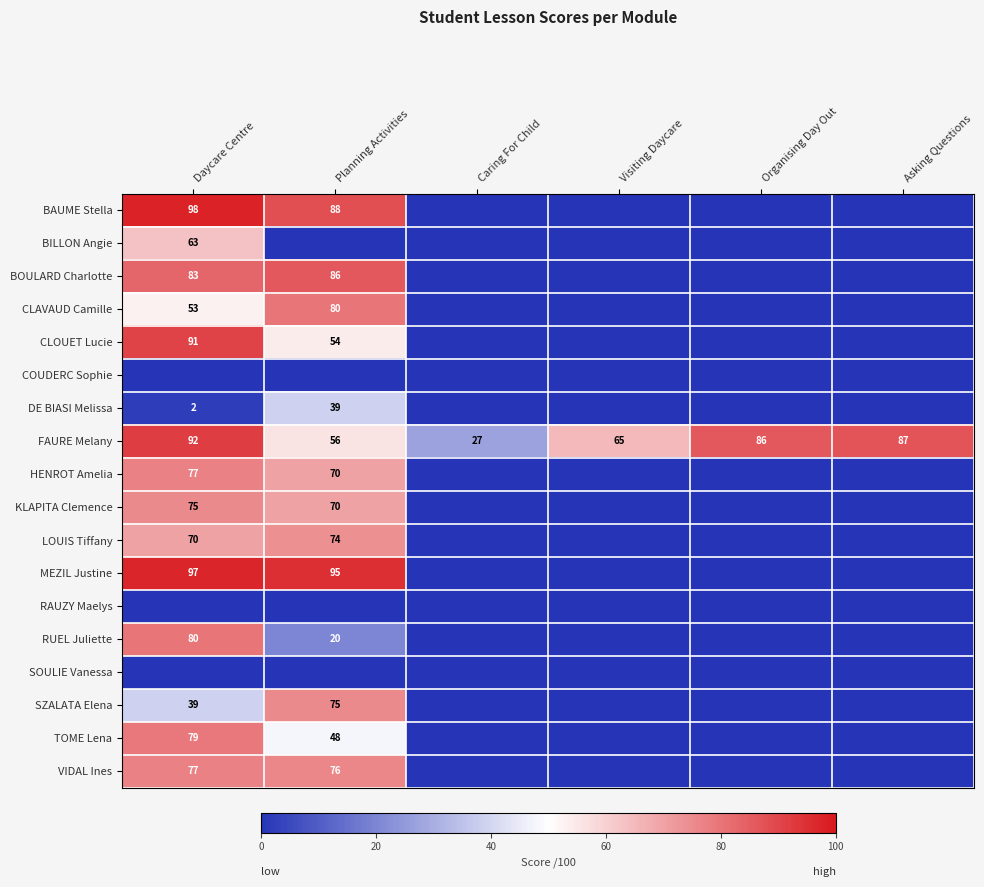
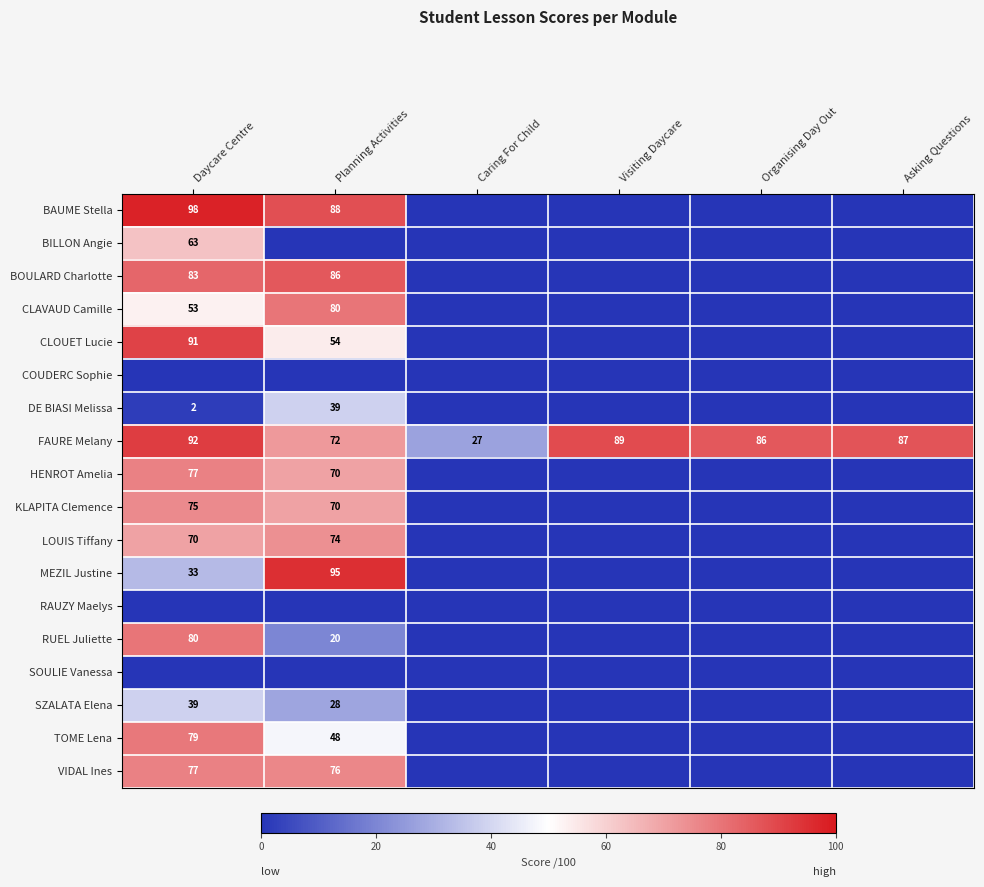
  {
    "BAUME Stella": {
      "Daycare Centre": 98,
      "Planning Activities": 88
    },
    "BILLON Angie": {
      "Daycare Centre": 63
    },
    "BOULARD Charlotte": {
      "Daycare Centre": 83,
      "Planning Activities": 86
    },
    "CLAVAUD Camille": {
      "Daycare Centre": 53,
      "Planning Activities": 80
    },
    "CLOUET Lucie": {
      "Daycare Centre": 91,
      "Planning Activities": 54
    },
    "DE BIASI Melissa": {
      "Daycare Centre": 2,
      "Planning Activities": 39
    },
    "FAURE Melany": {
      "Daycare Centre": 92,
-     "Planning Activities": 56,
+     "Planning Activities": 72,
      "Caring For Child": 27,
-     "Visiting Daycare": 65,
+     "Visiting Daycare": 89,
      "Organising Day Out": 86,
      "Asking Questions": 87
    },
    "HENROT Amelia": {
      "Daycare Centre": 77,
      "Planning Activities": 70
    },
    "KLAPITA Clemence": {
      "Daycare Centre": 75,
      "Planning Activities": 70
    },
    "LOUIS Tiffany": {
      "Daycare Centre": 70,
      "Planning Activities": 74
    },
    "MEZIL Justine": {
-     "Daycare Centre": 97,
+     "Daycare Centre": 33,
      "Planning Activities": 95
    },
    "RUEL Juliette": {
      "Daycare Centre": 80,
      "Planning Activities": 20
    },
    "SZALATA Elena": {
      "Daycare Centre": 39,
-     "Planning Activities": 75
+     "Planning Activities": 28
    },
    "TOME Lena": {
      "Daycare Centre": 79,
      "Planning Activities": 48
    },
    "VIDAL Ines": {
      "Daycare Centre": 77,
      "Planning Activities": 76
    }
  }
